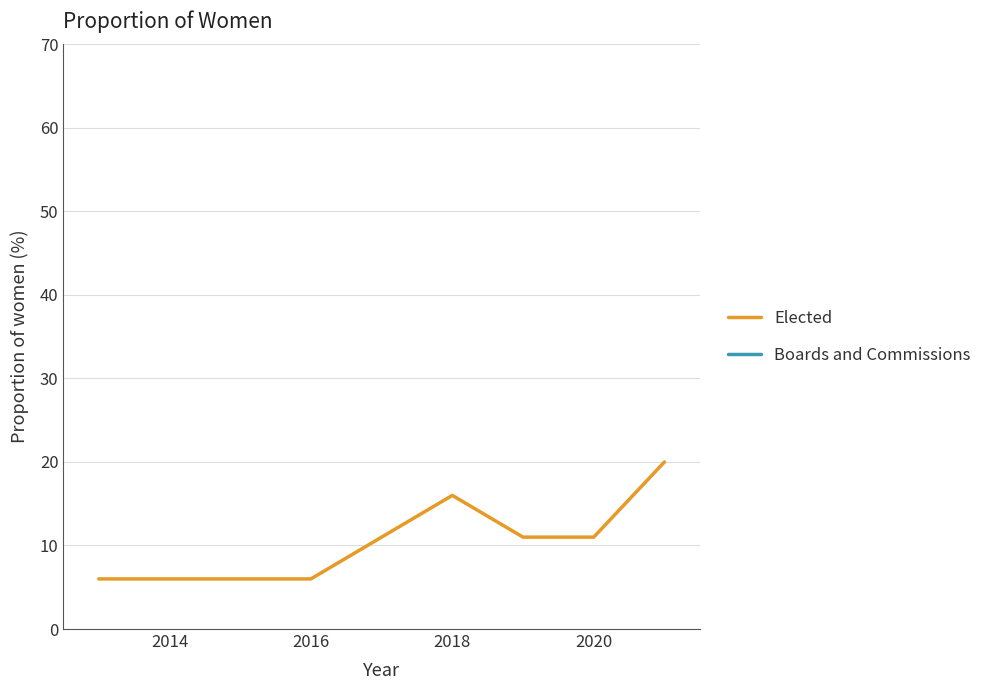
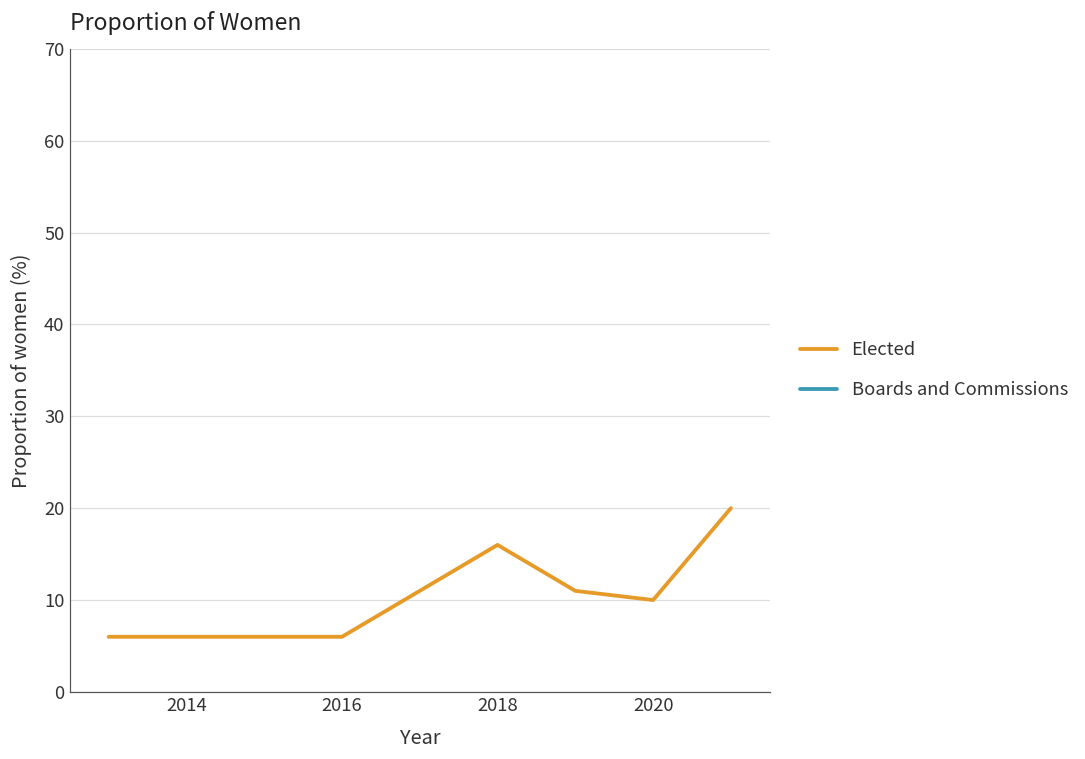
  {
    "Elected": {
      "2014": 6,
      "2016": 6,
      "2018": 16,
-     "2020": 11
+     "2020": 10
    },
    "Boards and Commissions": {
      "2020": 56
    }
  }
